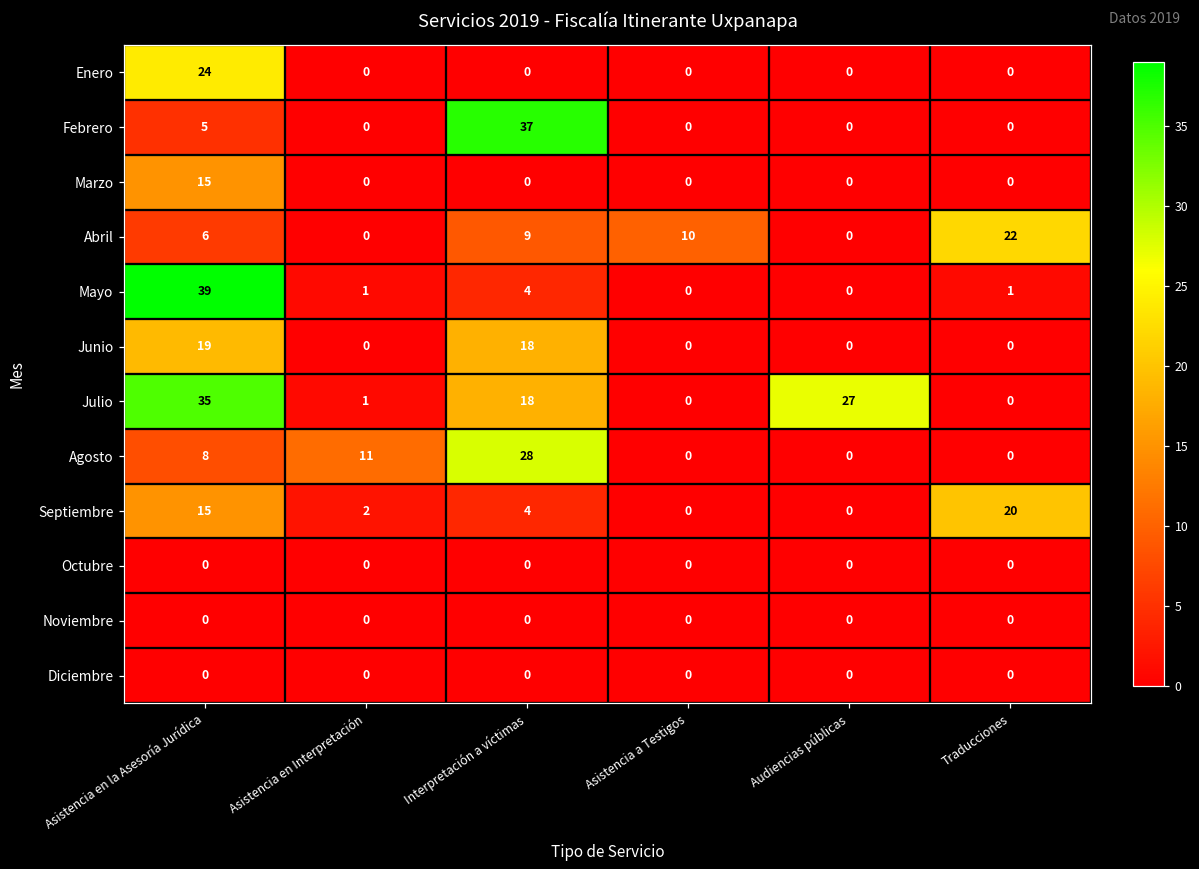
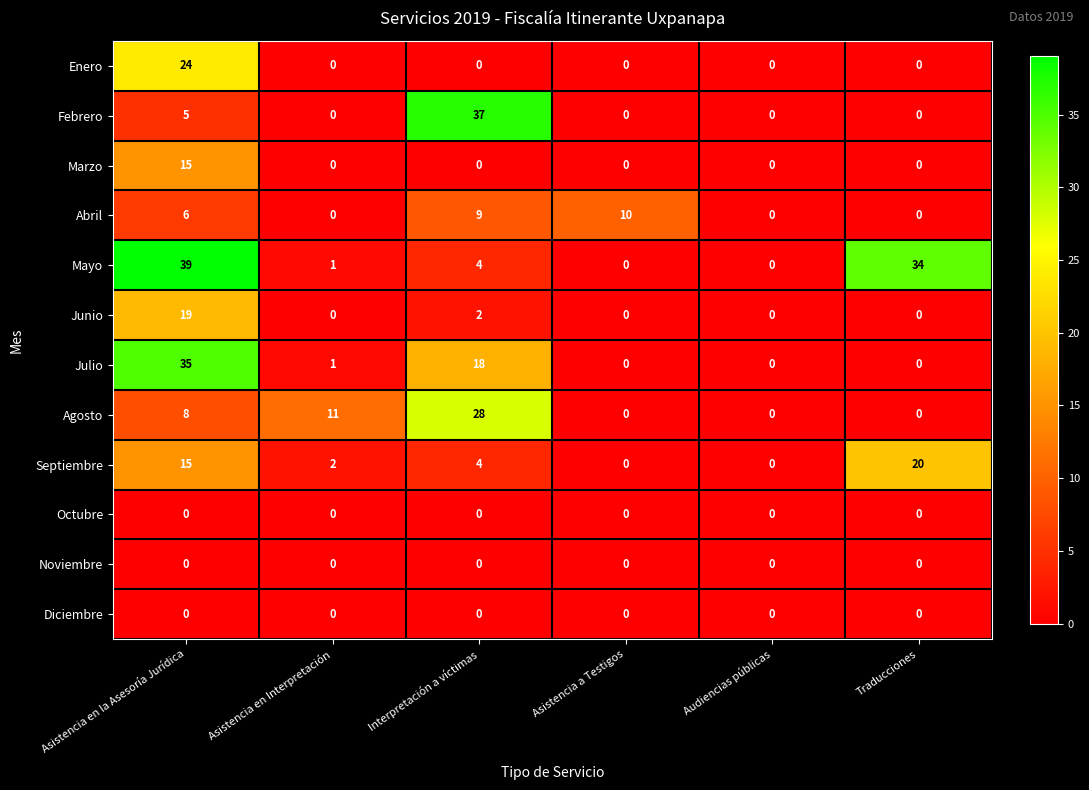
  {
    "Enero": {
      "Asistencia en la Asesoría Jurídica": 24,
      "Asistencia en Interpretación": 0,
      "Interpretación a víctimas": 0,
      "Asistencia a Testigos": 0,
      "Audiencias públicas": 0,
      "Traducciones": 0
    },
    "Febrero": {
      "Asistencia en la Asesoría Jurídica": 5,
      "Asistencia en Interpretación": 0,
      "Interpretación a víctimas": 37,
      "Asistencia a Testigos": 0,
      "Audiencias públicas": 0,
      "Traducciones": 0
    },
    "Marzo": {
      "Asistencia en la Asesoría Jurídica": 15,
      "Asistencia en Interpretación": 0,
      "Interpretación a víctimas": 0,
      "Asistencia a Testigos": 0,
      "Audiencias públicas": 0,
      "Traducciones": 0
    },
    "Abril": {
      "Asistencia en la Asesoría Jurídica": 6,
      "Asistencia en Interpretación": 0,
      "Interpretación a víctimas": 9,
      "Asistencia a Testigos": 10,
      "Audiencias públicas": 0,
-     "Traducciones": 22
+     "Traducciones": 0
    },
    "Mayo": {
      "Asistencia en la Asesoría Jurídica": 39,
      "Asistencia en Interpretación": 1,
      "Interpretación a víctimas": 4,
      "Asistencia a Testigos": 0,
      "Audiencias públicas": 0,
-     "Traducciones": 1
+     "Traducciones": 34
    },
    "Junio": {
      "Asistencia en la Asesoría Jurídica": 19,
      "Asistencia en Interpretación": 0,
-     "Interpretación a víctimas": 18,
+     "Interpretación a víctimas": 2,
      "Asistencia a Testigos": 0,
      "Audiencias públicas": 0,
      "Traducciones": 0
    },
    "Julio": {
      "Asistencia en la Asesoría Jurídica": 35,
      "Asistencia en Interpretación": 1,
      "Interpretación a víctimas": 18,
      "Asistencia a Testigos": 0,
-     "Audiencias públicas": 27,
+     "Audiencias públicas": 0,
      "Traducciones": 0
    },
    "Agosto": {
      "Asistencia en la Asesoría Jurídica": 8,
      "Asistencia en Interpretación": 11,
      "Interpretación a víctimas": 28,
      "Asistencia a Testigos": 0,
      "Audiencias públicas": 0,
      "Traducciones": 0
    },
    "Septiembre": {
      "Asistencia en la Asesoría Jurídica": 15,
      "Asistencia en Interpretación": 2,
      "Interpretación a víctimas": 4,
      "Asistencia a Testigos": 0,
      "Audiencias públicas": 0,
      "Traducciones": 20
    },
    "Octubre": {
      "Asistencia en la Asesoría Jurídica": 0,
      "Asistencia en Interpretación": 0,
      "Interpretación a víctimas": 0,
      "Asistencia a Testigos": 0,
      "Audiencias públicas": 0,
      "Traducciones": 0
    },
    "Noviembre": {
      "Asistencia en la Asesoría Jurídica": 0,
      "Asistencia en Interpretación": 0,
      "Interpretación a víctimas": 0,
      "Asistencia a Testigos": 0,
      "Audiencias públicas": 0,
      "Traducciones": 0
    },
    "Diciembre": {
      "Asistencia en la Asesoría Jurídica": 0,
      "Asistencia en Interpretación": 0,
      "Interpretación a víctimas": 0,
      "Asistencia a Testigos": 0,
      "Audiencias públicas": 0,
      "Traducciones": 0
    }
  }
